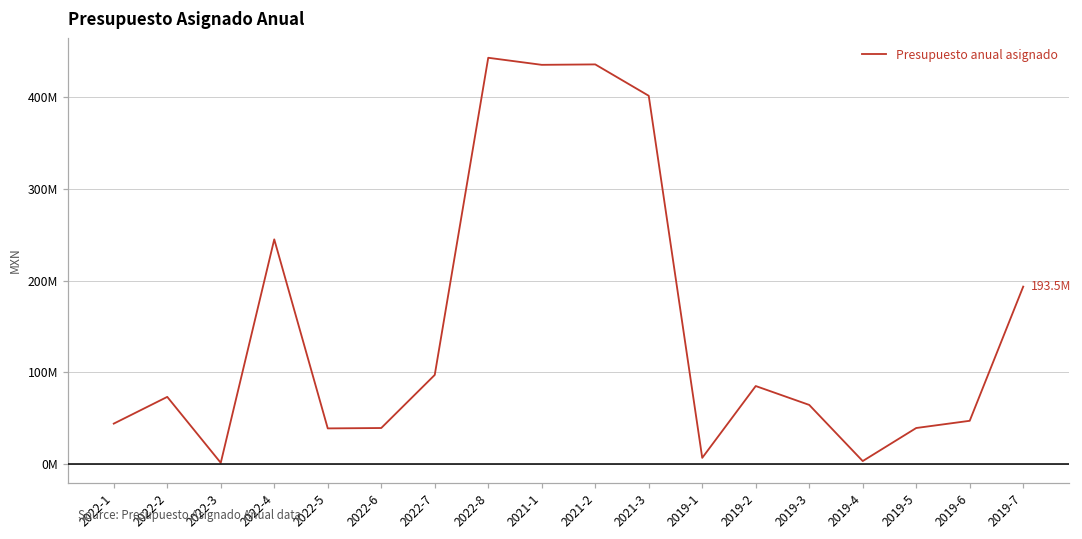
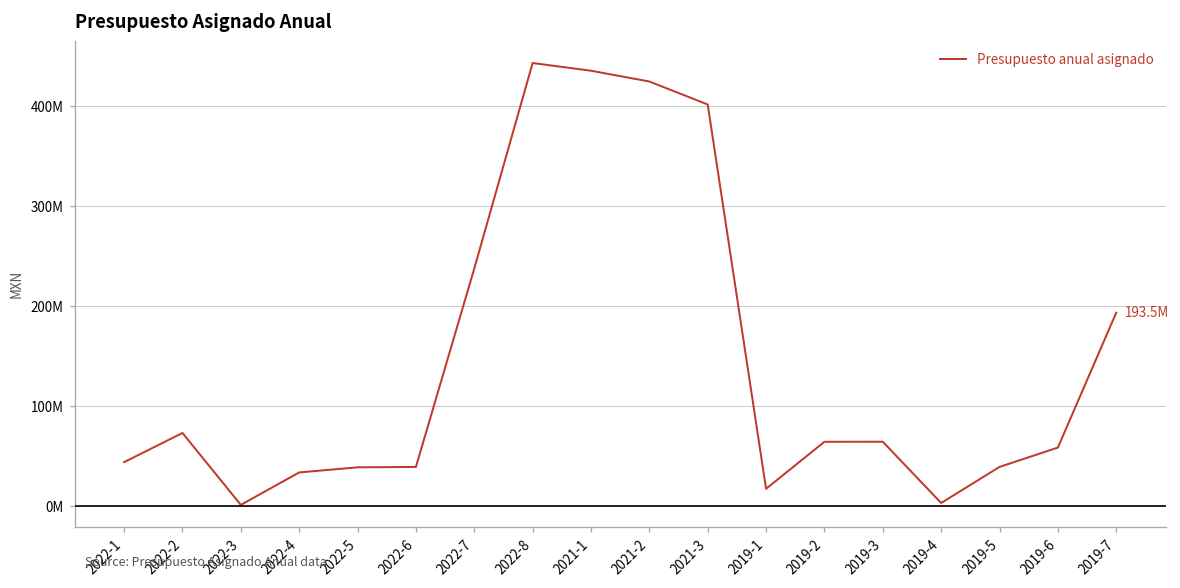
  {
    "2022-1": 40000000,
    "2022-2": 70000000,
    "2022-3": 0,
-   "2022-4": 250000000,
+   "2022-4": 30000000,
    "2022-5": 40000000,
    "2022-6": 40000000,
-   "2022-7": 100000000,
+   "2022-7": 240000000,
    "2022-8": 440000000,
    "2021-1": 440000000,
-   "2021-2": 440000000,
+   "2021-2": 420000000,
    "2021-3": 400000000,
-   "2019-1": 10000000,
-   "2019-2": 80000000,
+   "2019-1": 20000000,
+   "2019-2": 60000000,
    "2019-3": 60000000,
    "2019-4": 0,
    "2019-5": 40000000,
-   "2019-6": 50000000
+   "2019-6": 60000000
  }
